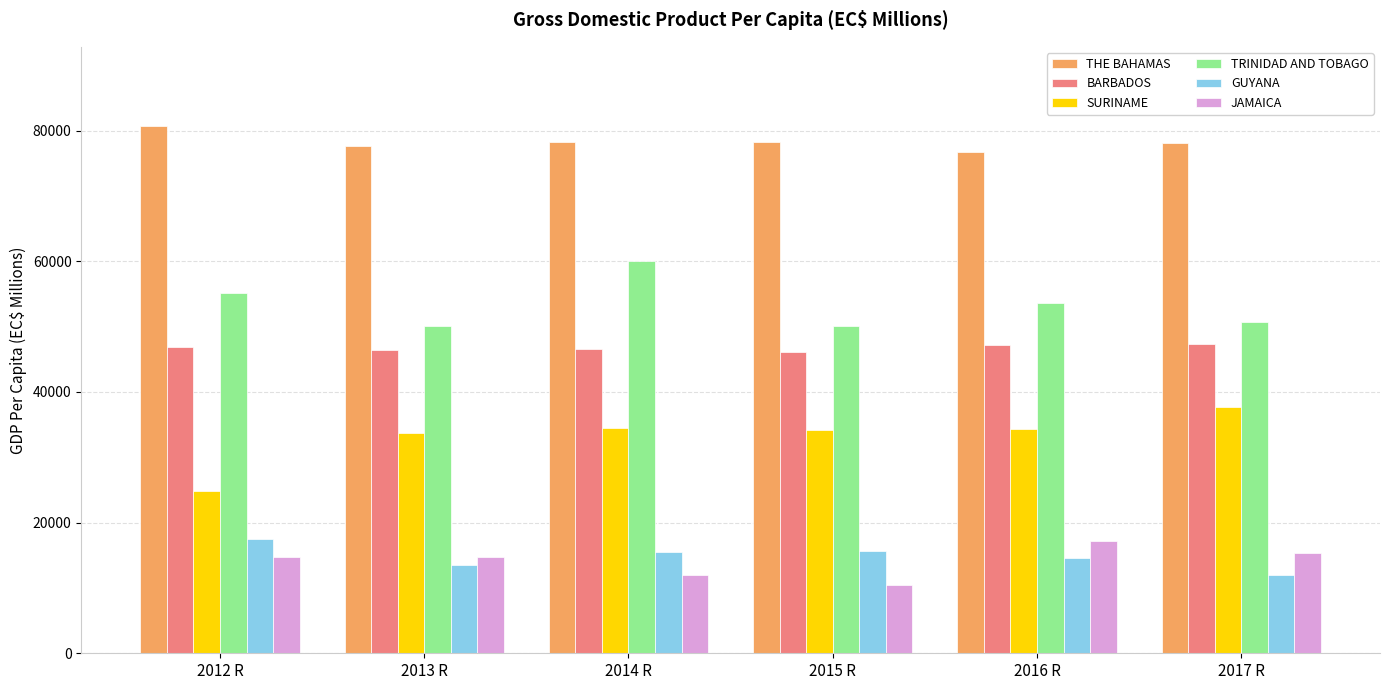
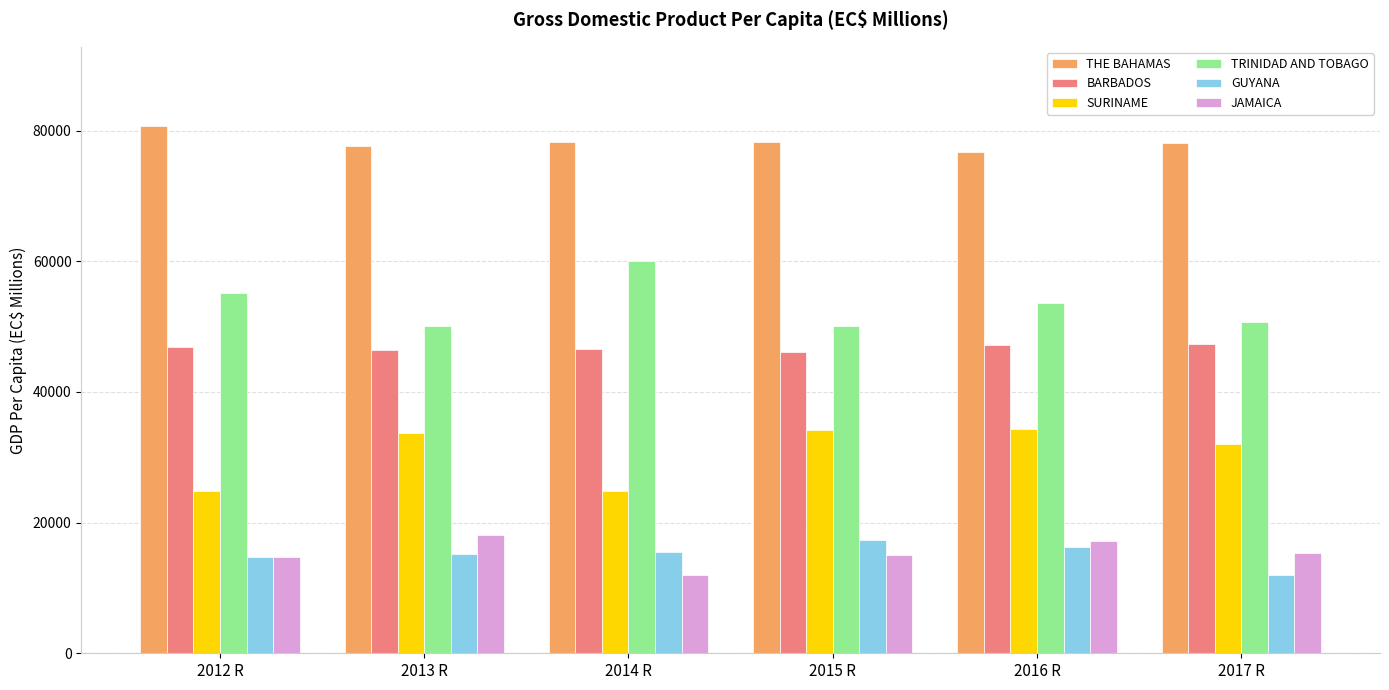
  {
    "SURINAME": {
      "2012 R": 25000,
      "2013 R": 34000,
-     "2014 R": 35000,
+     "2014 R": 25000,
      "2015 R": 34000,
      "2016 R": 34000,
-     "2017 R": 38000
+     "2017 R": 32000
    },
    "TRINIDAD AND TOBAGO": {
      "2012 R": 55000,
      "2013 R": 50000,
      "2014 R": 60000,
      "2015 R": 50000,
      "2016 R": 54000,
      "2017 R": 51000
    },
    "GUYANA": {
-     "2012 R": 17000,
-     "2013 R": 13000,
+     "2012 R": 15000,
+     "2013 R": 15000,
      "2014 R": 16000,
-     "2015 R": 16000,
-     "2016 R": 15000,
+     "2015 R": 17000,
+     "2016 R": 16000,
      "2017 R": 12000
    },
    "JAMAICA": {
      "2012 R": 15000,
-     "2013 R": 15000,
+     "2013 R": 18000,
      "2014 R": 12000,
-     "2015 R": 10000,
+     "2015 R": 15000,
      "2016 R": 17000,
      "2017 R": 15000
    }
  }
